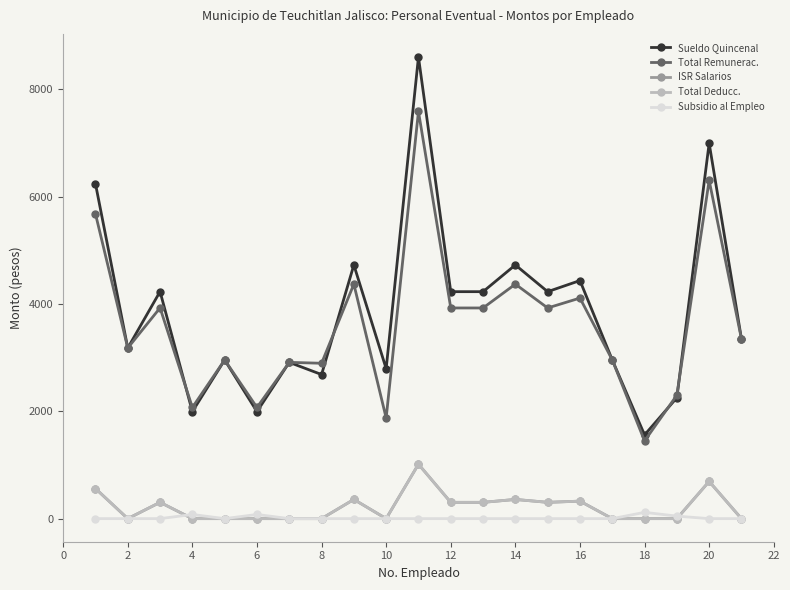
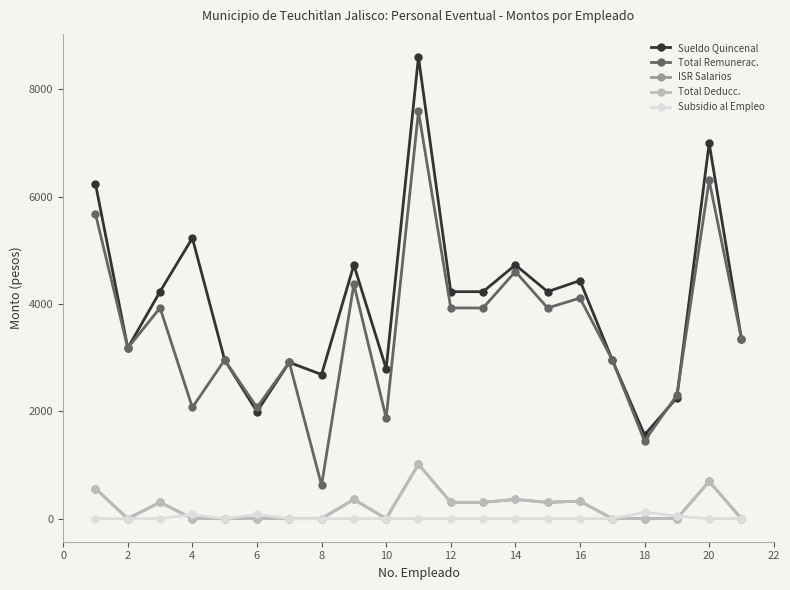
  {
    "Sueldo Quincenal": {
-     "4": 2000,
+     "4": 5200,
      "6": 2000,
      "8": 2700,
      "10": 2800,
      "12": 4200,
      "14": 4700,
      "16": 4400,
      "18": 1600,
      "20": 7000
    },
    "Total Remunerac.": {
      "4": 2100,
      "6": 2100,
-     "8": 2900,
+     "8": 600,
      "10": 1900,
      "12": 3900,
-     "14": 4400,
+     "14": 4600,
      "16": 4100,
      "18": 1400,
      "20": 6300
    }
  }
